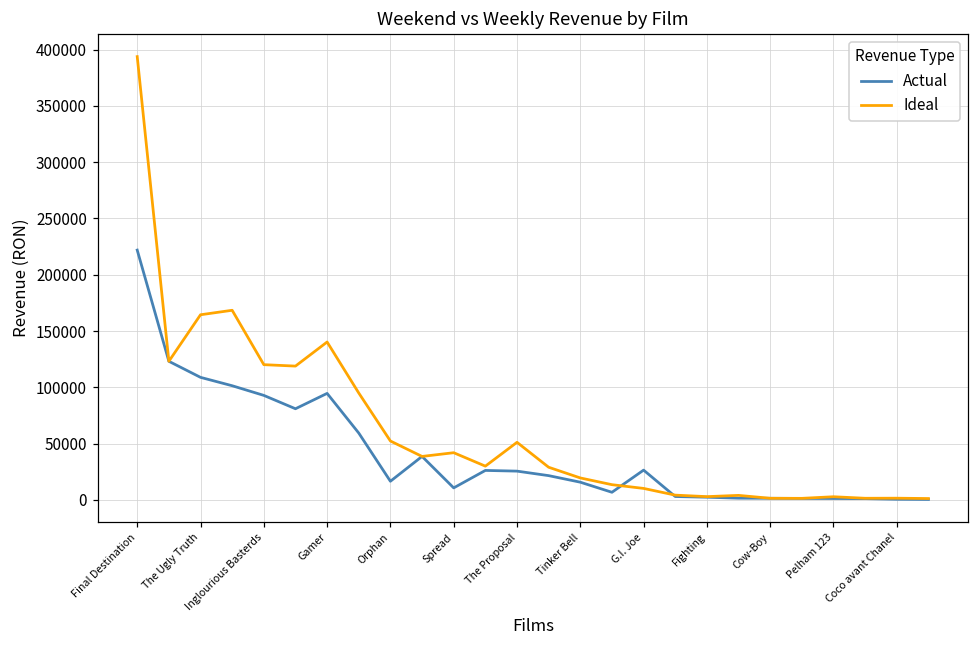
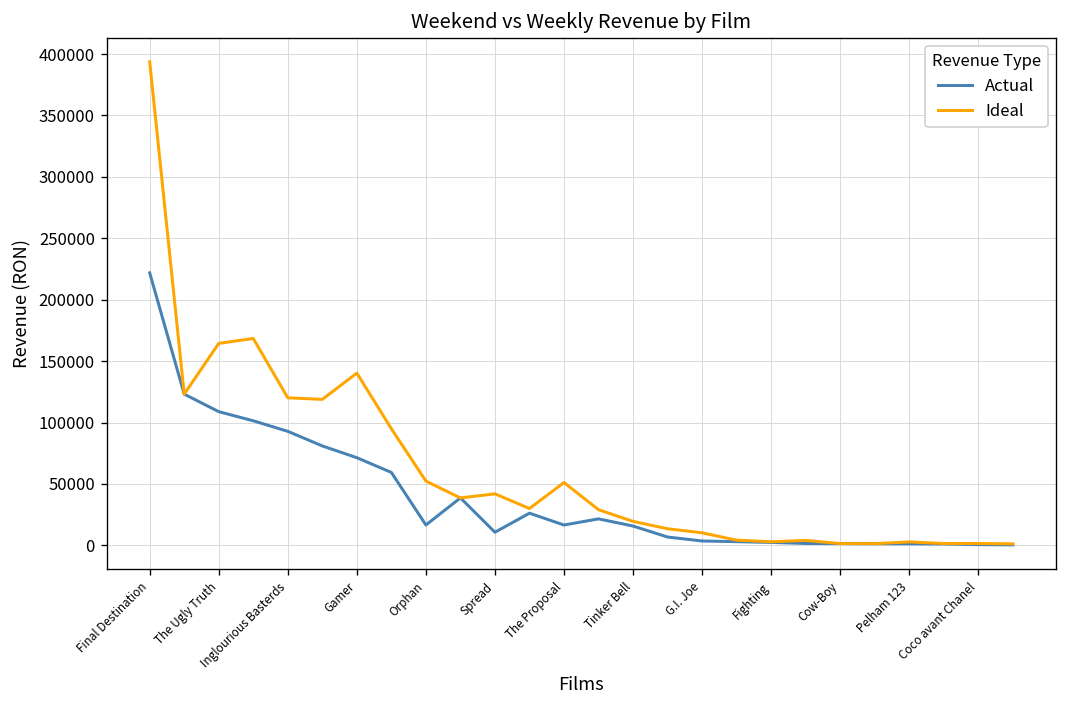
  {
    "Actual": {
      "Final Destination": 222000,
      "The Ugly Truth": 109000,
      "Inglourious Basterds": 93000,
-     "Gamer": 95000,
+     "Gamer": 71000,
      "Orphan": 17000,
      "Spread": 11000,
-     "The Proposal": 26000,
+     "The Proposal": 17000,
      "Tinker Bell": 16000,
-     "G.I. Joe": 26000
+     "G.I. Joe": 4000
    },
    "Ideal": {
      "Final Destination": 394000,
      "The Ugly Truth": 164000,
      "Inglourious Basterds": 120000,
      "Gamer": 140000,
      "Orphan": 52000,
      "Spread": 42000,
      "The Proposal": 51000,
      "Tinker Bell": 19000,
      "G.I. Joe": 10000
    }
  }
